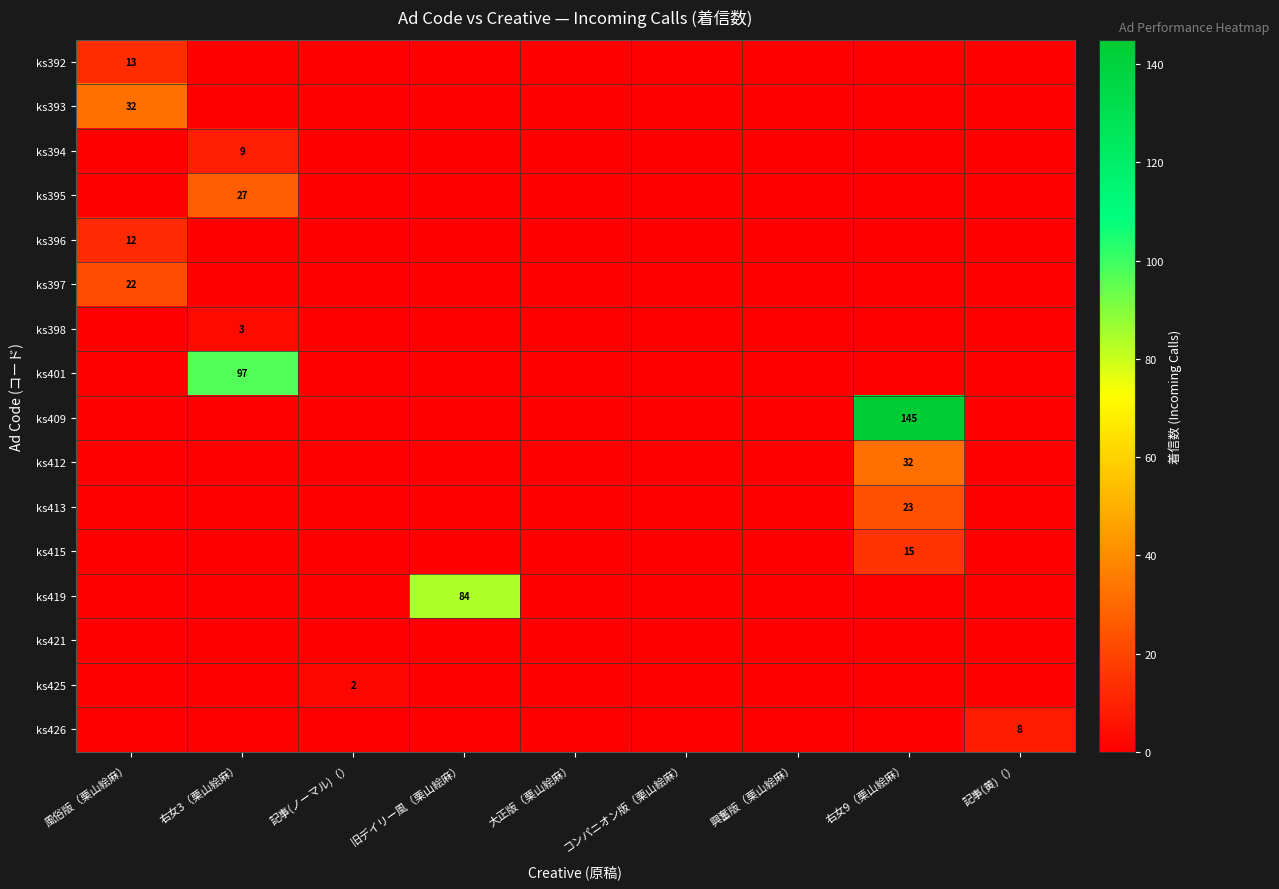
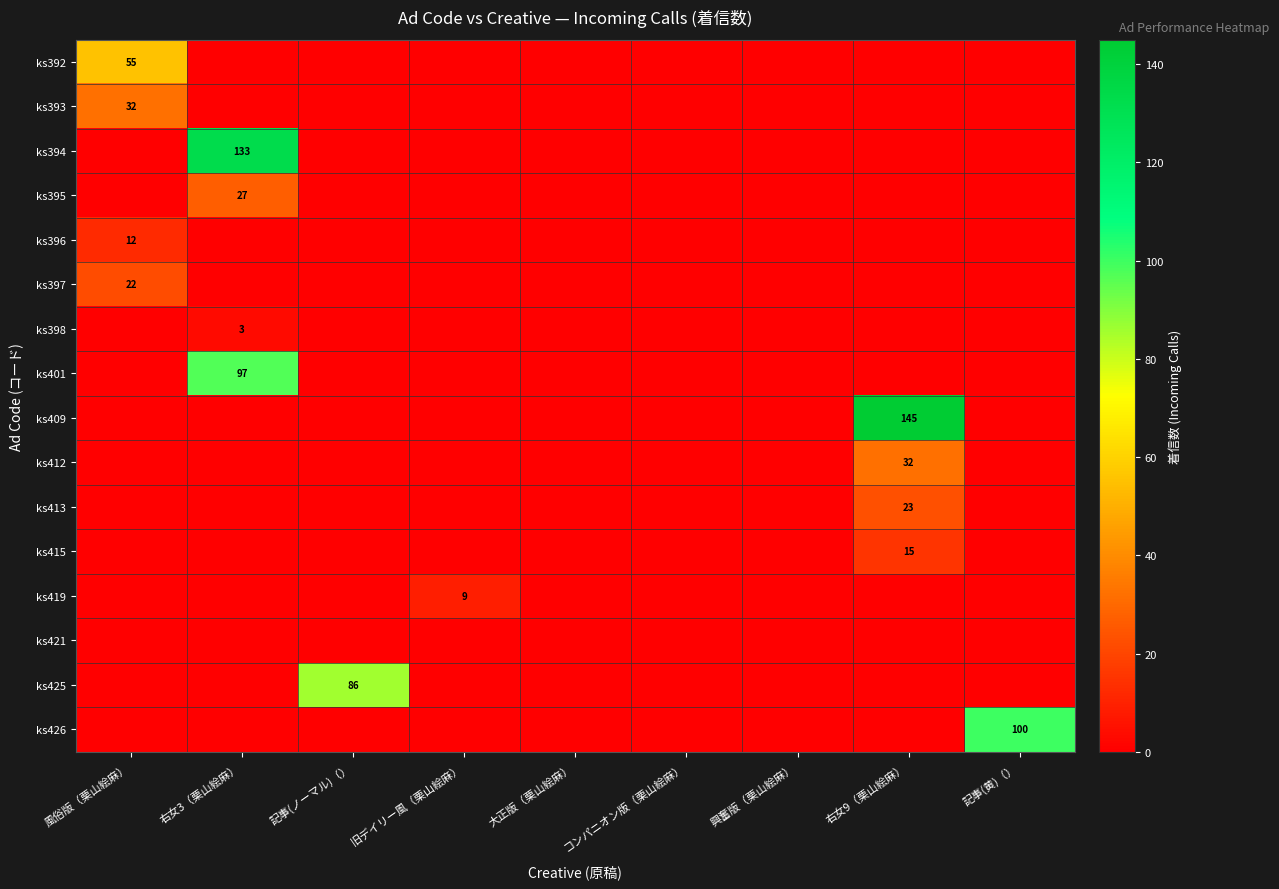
  {
    "ks392": {
-     "風俗版（栗山絵麻）": 13
+     "風俗版（栗山絵麻）": 55
    },
    "ks393": {
      "風俗版（栗山絵麻）": 32
    },
    "ks394": {
-     "右女3（栗山絵麻）": 9
+     "右女3（栗山絵麻）": 133
    },
    "ks395": {
      "右女3（栗山絵麻）": 27
    },
    "ks396": {
      "風俗版（栗山絵麻）": 12
    },
    "ks397": {
      "風俗版（栗山絵麻）": 22
    },
    "ks398": {
      "右女3（栗山絵麻）": 3
    },
    "ks401": {
      "右女3（栗山絵麻）": 97
    },
    "ks409": {
      "右女9（栗山絵麻）": 145
    },
    "ks412": {
      "右女9（栗山絵麻）": 32
    },
    "ks413": {
      "右女9（栗山絵麻）": 23
    },
    "ks415": {
      "右女9（栗山絵麻）": 15
    },
    "ks419": {
-     "旧デイリー風（栗山絵麻）": 84
+     "旧デイリー風（栗山絵麻）": 9
    },
    "ks425": {
-     "記事(ノーマル)（）": 2
+     "記事(ノーマル)（）": 86
    },
    "ks426": {
-     "記事(黄)（）": 8
+     "記事(黄)（）": 100
    }
  }
